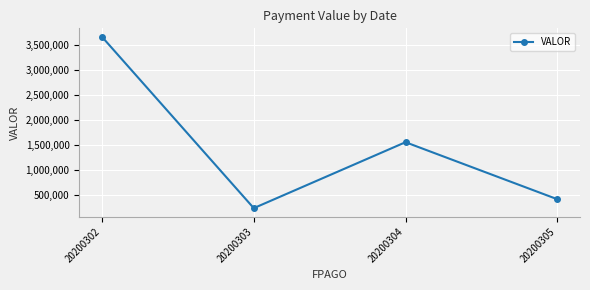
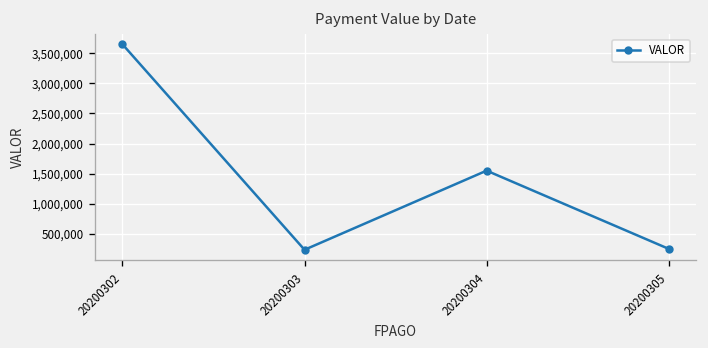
  {
    "20200302": "3,700,000",
    "20200303": "200,000",
    "20200304": "1,500,000",
-   "20200305": "400,000"
+   "20200305": "200,000"
  }
